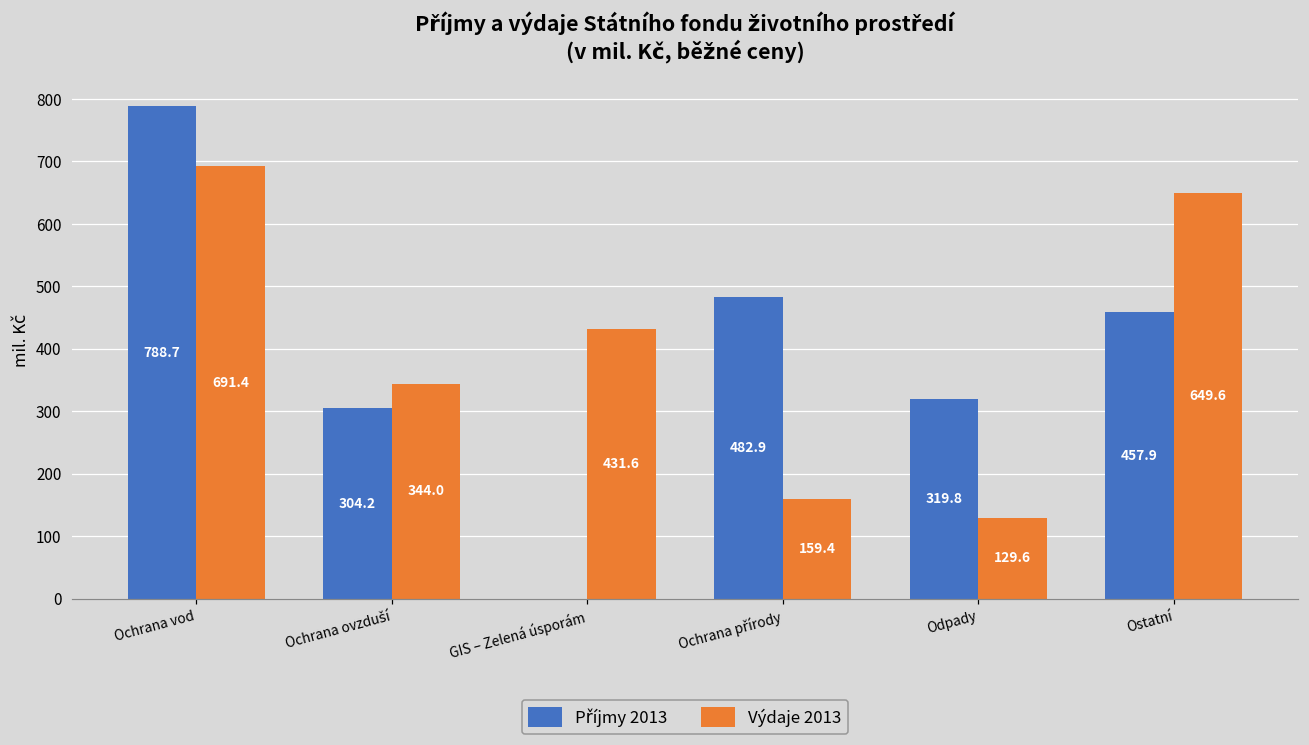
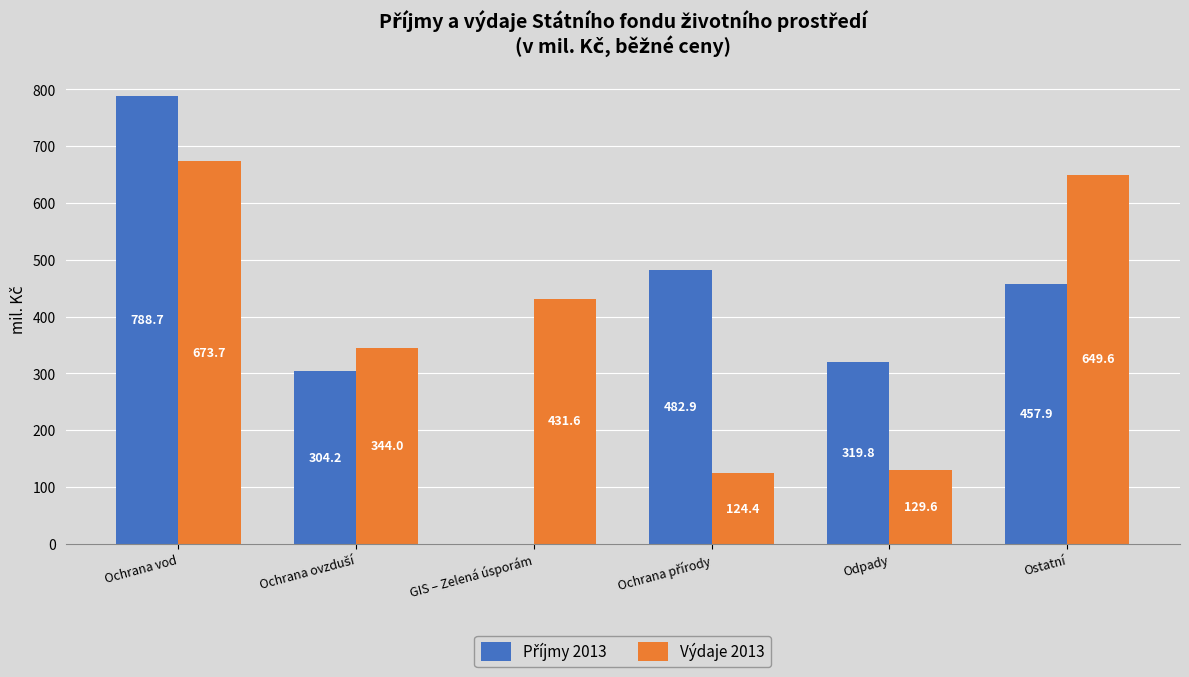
  {
    "Příjmy 2013": {
      "Ochrana vod": 788.7,
      "Ochrana ovzduší": 304.2,
      "Ochrana přírody": 482.9,
      "Odpady": 319.8,
      "Ostatní": 457.9
    },
    "Výdaje 2013": {
-     "Ochrana vod": 691.4,
+     "Ochrana vod": 673.7,
      "Ochrana ovzduší": 344.0,
      "GIS – Zelená úsporám": 431.6,
-     "Ochrana přírody": 159.4,
+     "Ochrana přírody": 124.4,
      "Odpady": 129.6,
      "Ostatní": 649.6
    }
  }
